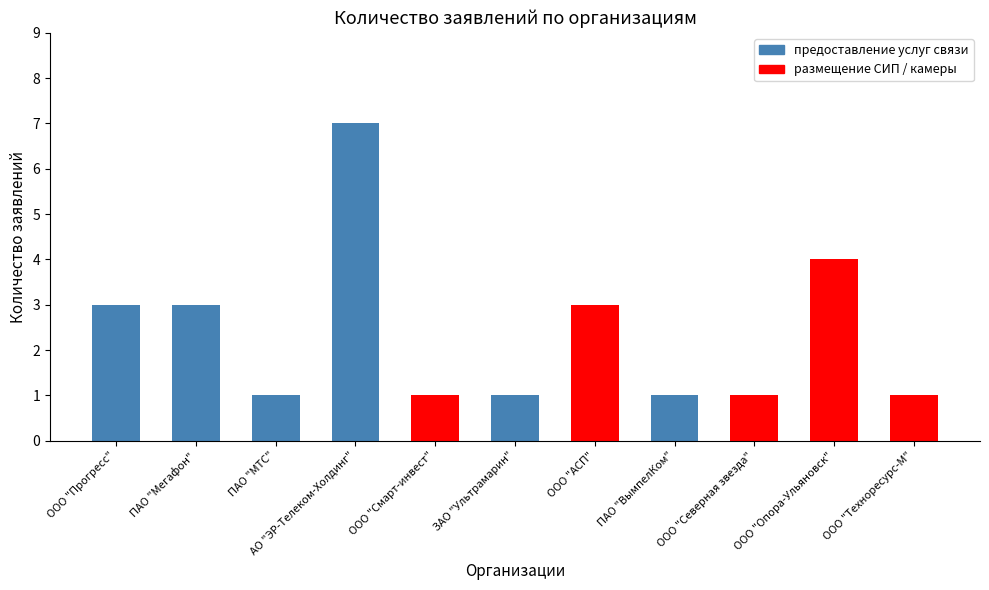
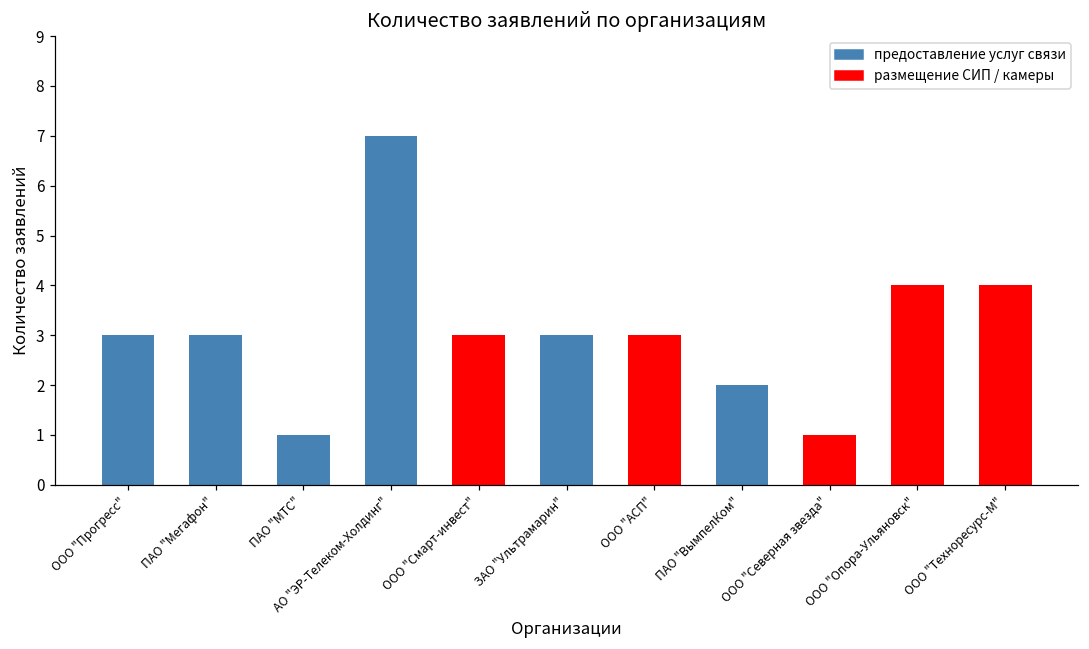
  {
    "ООО \"Прогресс\"": 3,
    "ПАО \"Мегафон\"": 3,
    "ПАО \"МТС\"": 1,
    "АО \"ЭР-Телеком-Холдинг\"": 7,
-   "ООО \"Смарт-инвест\"": 1,
-   "ЗАО \"Ультрамарин\"": 1,
+   "ООО \"Смарт-инвест\"": 3,
+   "ЗАО \"Ультрамарин\"": 3,
    "ООО \"АСП\"": 3,
-   "ПАО \"ВымпелКом\"": 1,
+   "ПАО \"ВымпелКом\"": 2,
    "ООО \"Северная звезда\"": 1,
    "ООО \"Опора-Ульяновск\"": 4,
-   "ООО \"Техноресурс-М\"": 1
+   "ООО \"Техноресурс-М\"": 4
  }
